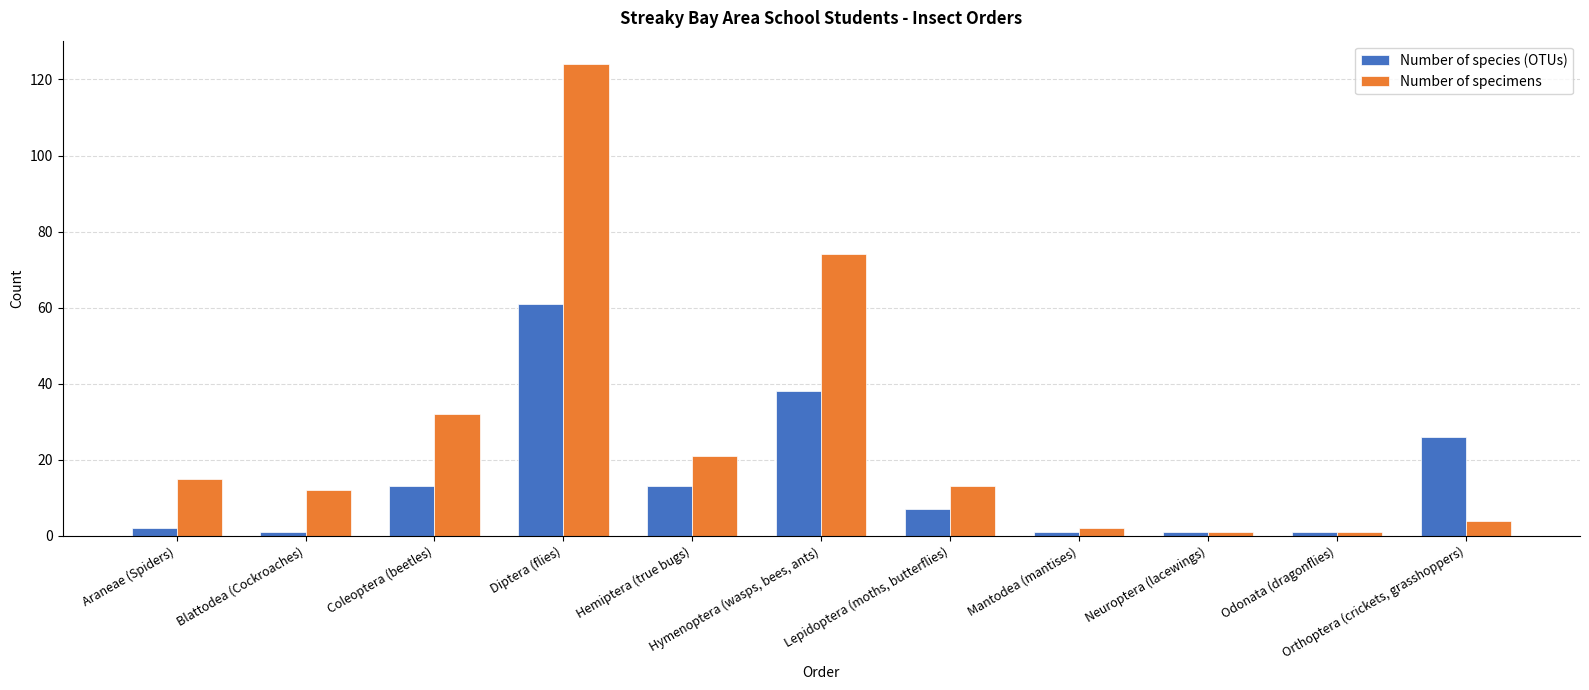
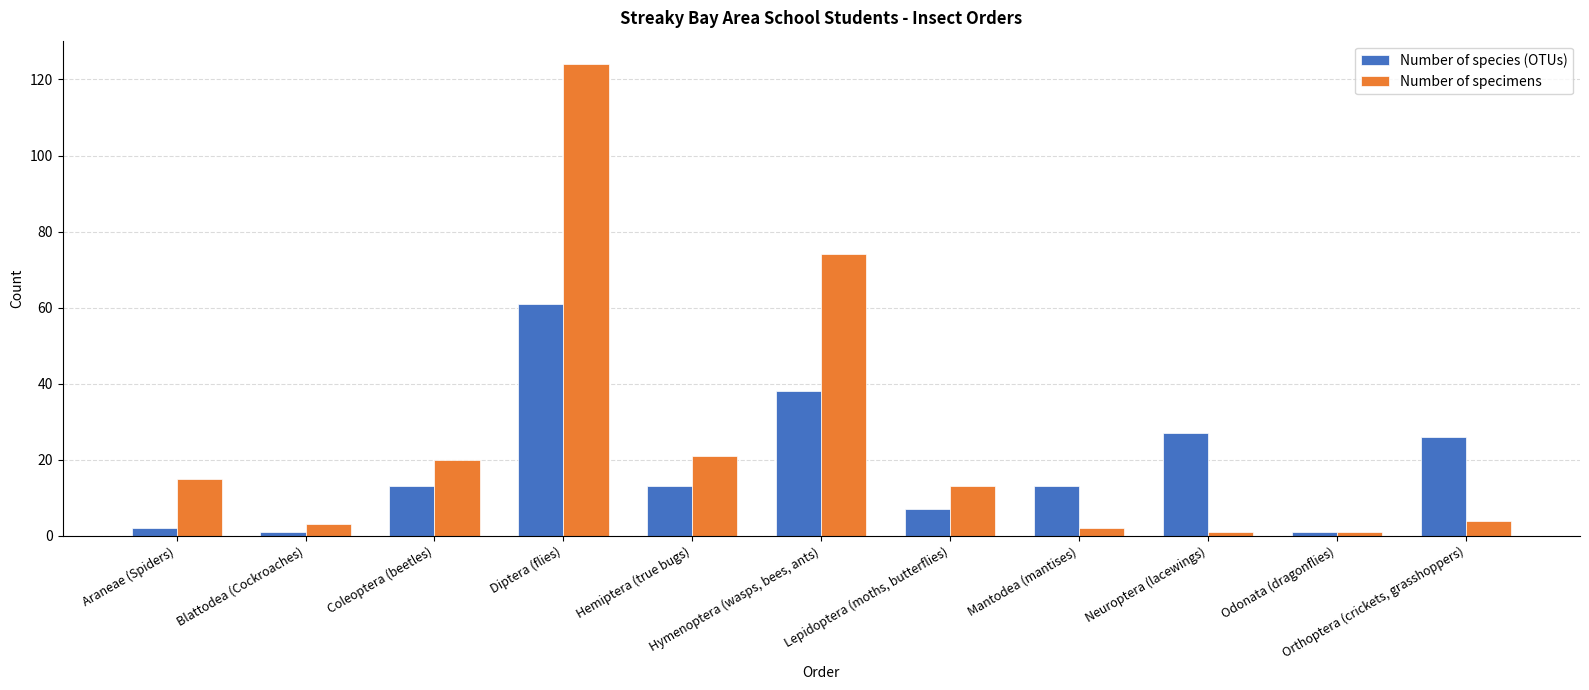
  {
    "Number of species (OTUs)": {
      "Araneae (Spiders)": 2,
      "Blattodea (Cockroaches)": 1,
      "Coleoptera (beetles)": 13,
      "Diptera (flies)": 61,
      "Hemiptera (true bugs)": 13,
      "Hymenoptera (wasps, bees, ants)": 38,
      "Lepidoptera (moths, butterflies)": 7,
-     "Mantodea (mantises)": 1,
-     "Neuroptera (lacewings)": 1,
+     "Mantodea (mantises)": 13,
+     "Neuroptera (lacewings)": 27,
      "Odonata (dragonflies)": 1,
      "Orthoptera (crickets, grasshoppers)": 26
    },
    "Number of specimens": {
      "Araneae (Spiders)": 15,
-     "Blattodea (Cockroaches)": 12,
-     "Coleoptera (beetles)": 32,
+     "Blattodea (Cockroaches)": 3,
+     "Coleoptera (beetles)": 20,
      "Diptera (flies)": 124,
      "Hemiptera (true bugs)": 21,
      "Hymenoptera (wasps, bees, ants)": 74,
      "Lepidoptera (moths, butterflies)": 13,
      "Mantodea (mantises)": 2,
      "Neuroptera (lacewings)": 1,
      "Odonata (dragonflies)": 1,
      "Orthoptera (crickets, grasshoppers)": 4
    }
  }
